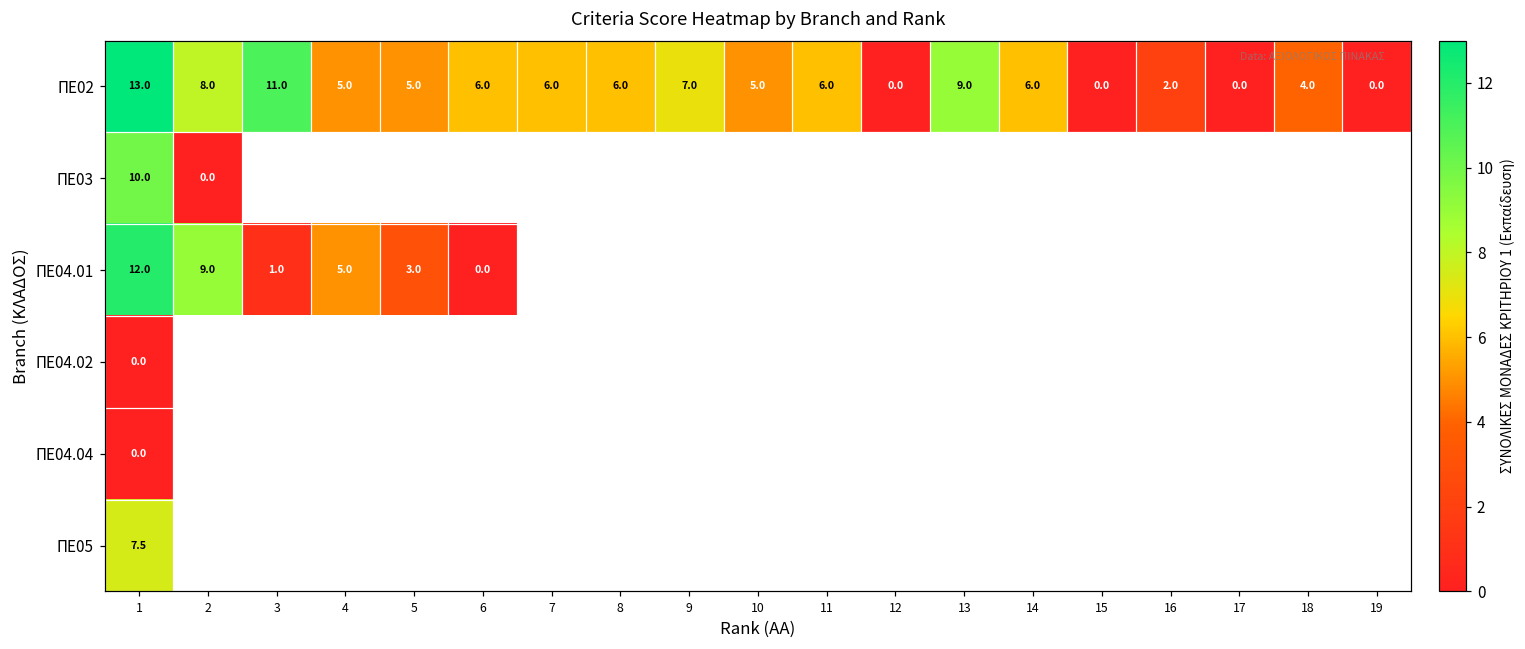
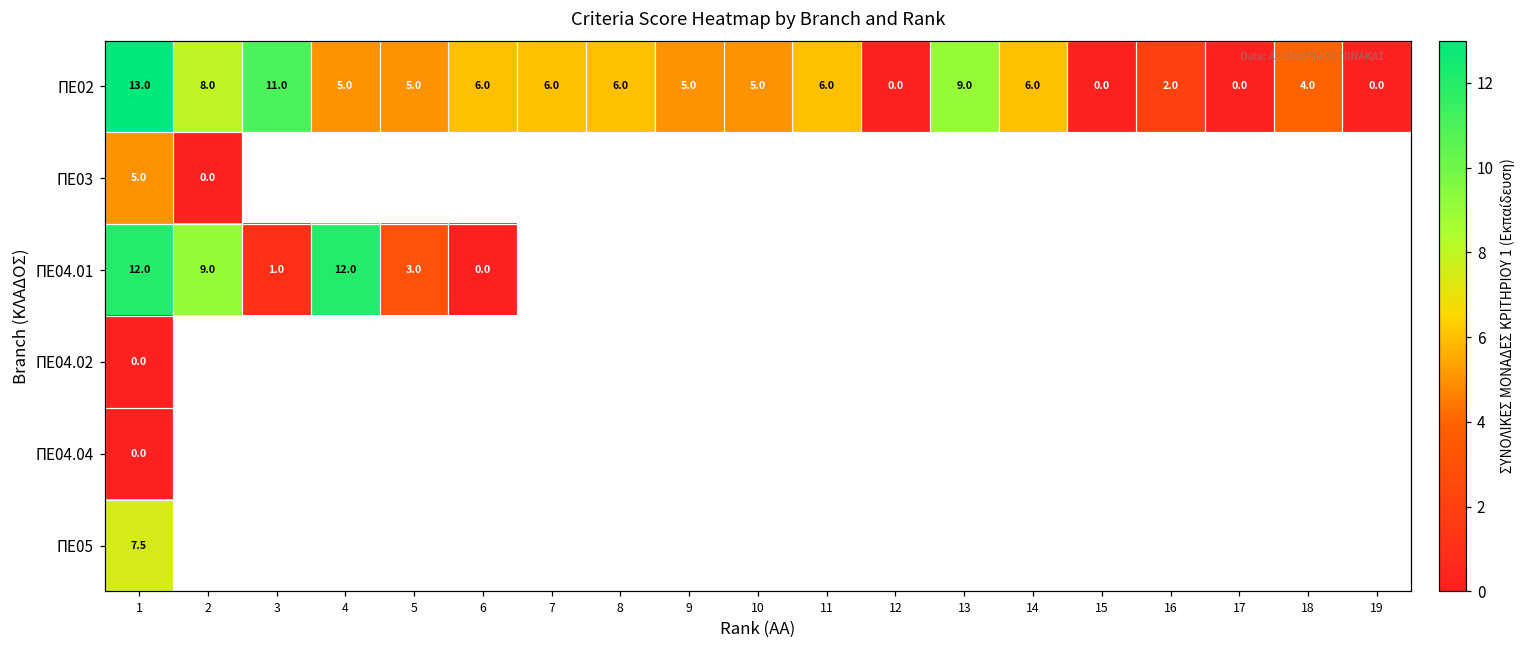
  {
    "ΠΕ02": {
      "1": 13.0,
      "2": 8.0,
      "3": 11.0,
      "4": 5.0,
      "5": 5.0,
      "6": 6.0,
      "7": 6.0,
      "8": 6.0,
-     "9": 7.0,
+     "9": 5.0,
      "10": 5.0,
      "11": 6.0,
      "12": 0.0,
      "13": 9.0,
      "14": 6.0,
      "15": 0.0,
      "16": 2.0,
      "17": 0.0,
      "19": 0.0
    },
    "ΠΕ03": {
-     "1": 10.0,
+     "1": 5.0,
      "2": 0.0
    },
    "ΠΕ04.01": {
      "1": 12.0,
      "2": 9.0,
      "3": 1.0,
-     "4": 5.0,
+     "4": 12.0,
      "5": 3.0,
      "6": 0.0
    },
    "ΠΕ04.02": {
      "1": 0.0
    },
    "ΠΕ04.04": {
      "1": 0.0
    },
    "ΠΕ05": {
      "1": 7.5
    }
  }
